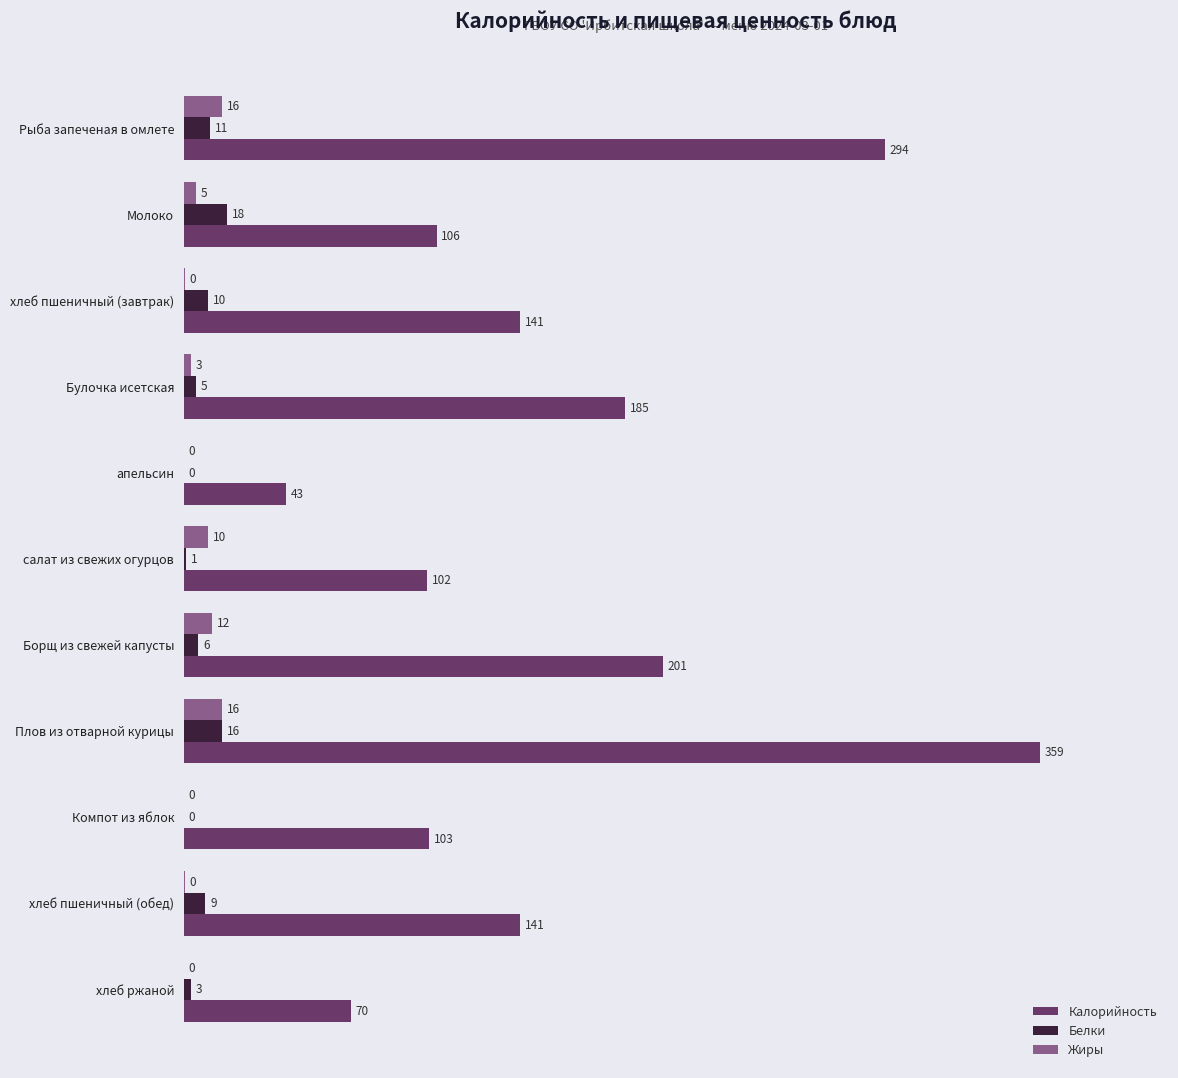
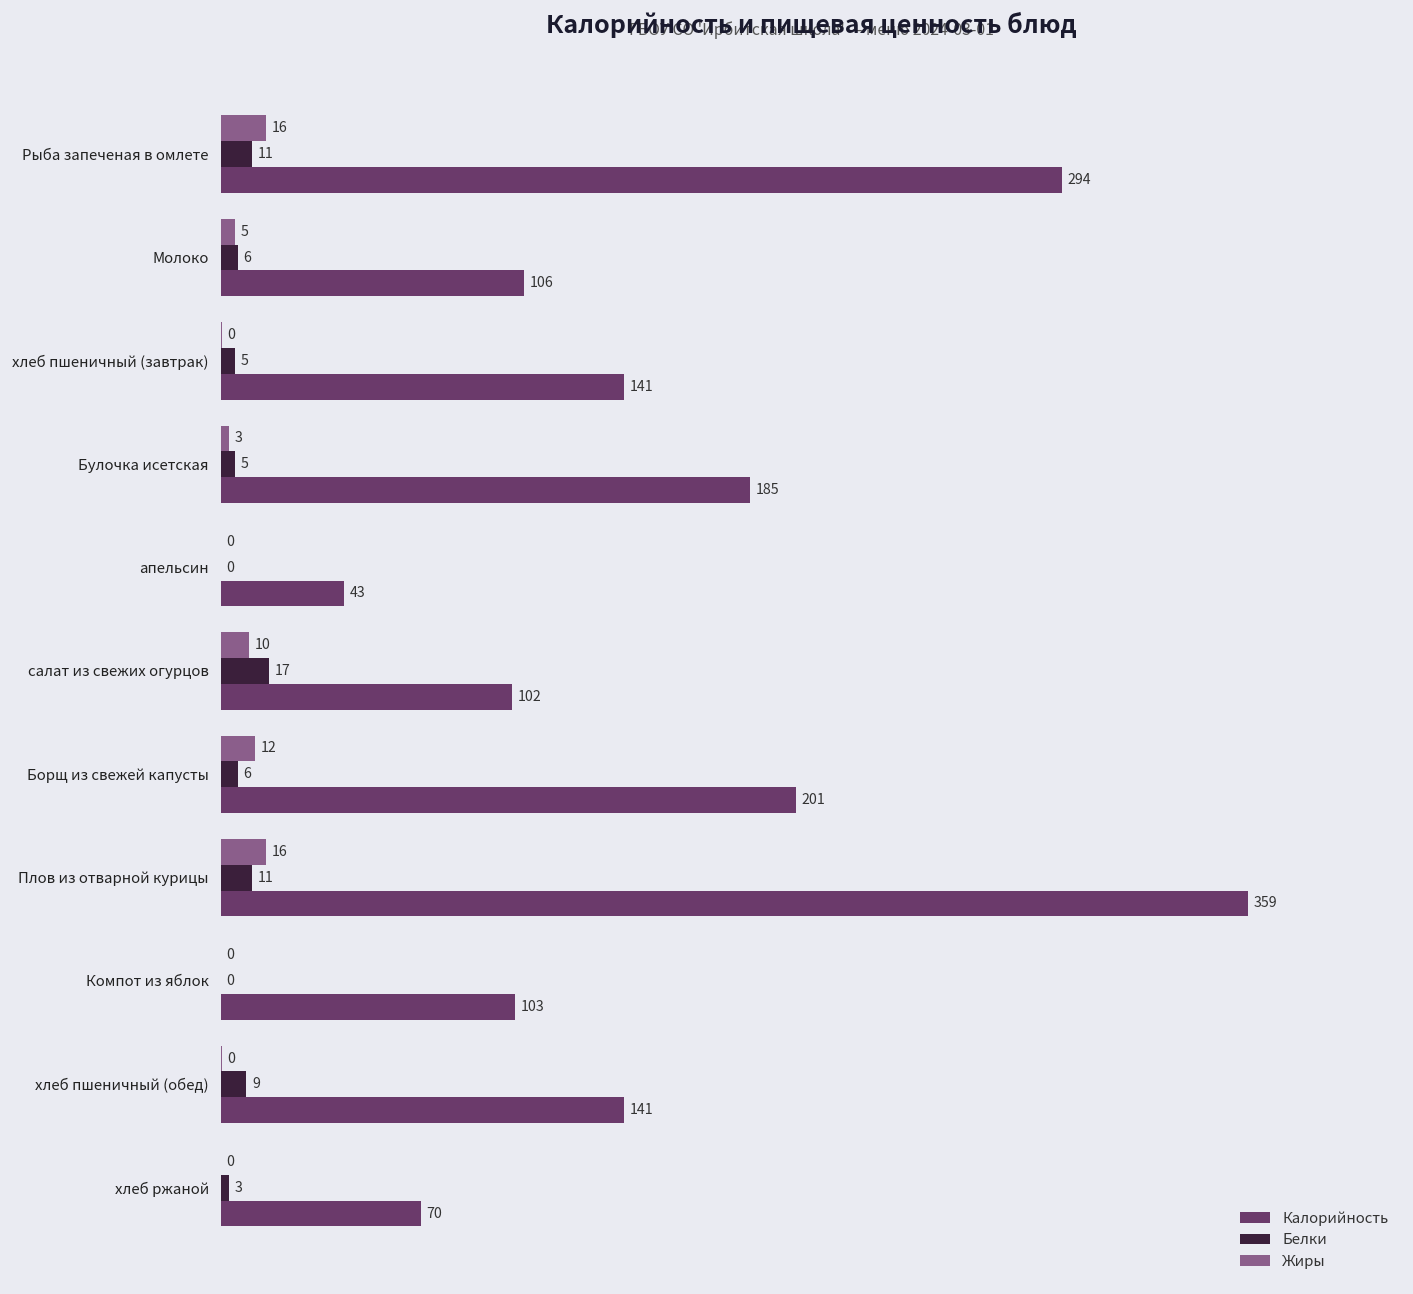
  {
    "Белки": {
      "Рыба запеченая в омлете": 11,
-     "Молоко": 18,
-     "хлеб пшеничный (завтрак)": 10,
+     "Молоко": 6,
+     "хлеб пшеничный (завтрак)": 5,
      "Булочка исетская": 5,
      "апельсин": 0,
-     "салат из свежих огурцов": 1,
+     "салат из свежих огурцов": 17,
      "Борщ из свежей капусты": 6,
-     "Плов из отварной курицы": 16,
+     "Плов из отварной курицы": 11,
      "Компот из яблок": 0,
      "хлеб пшеничный (обед)": 9,
      "хлеб ржаной": 3
    }
  }
